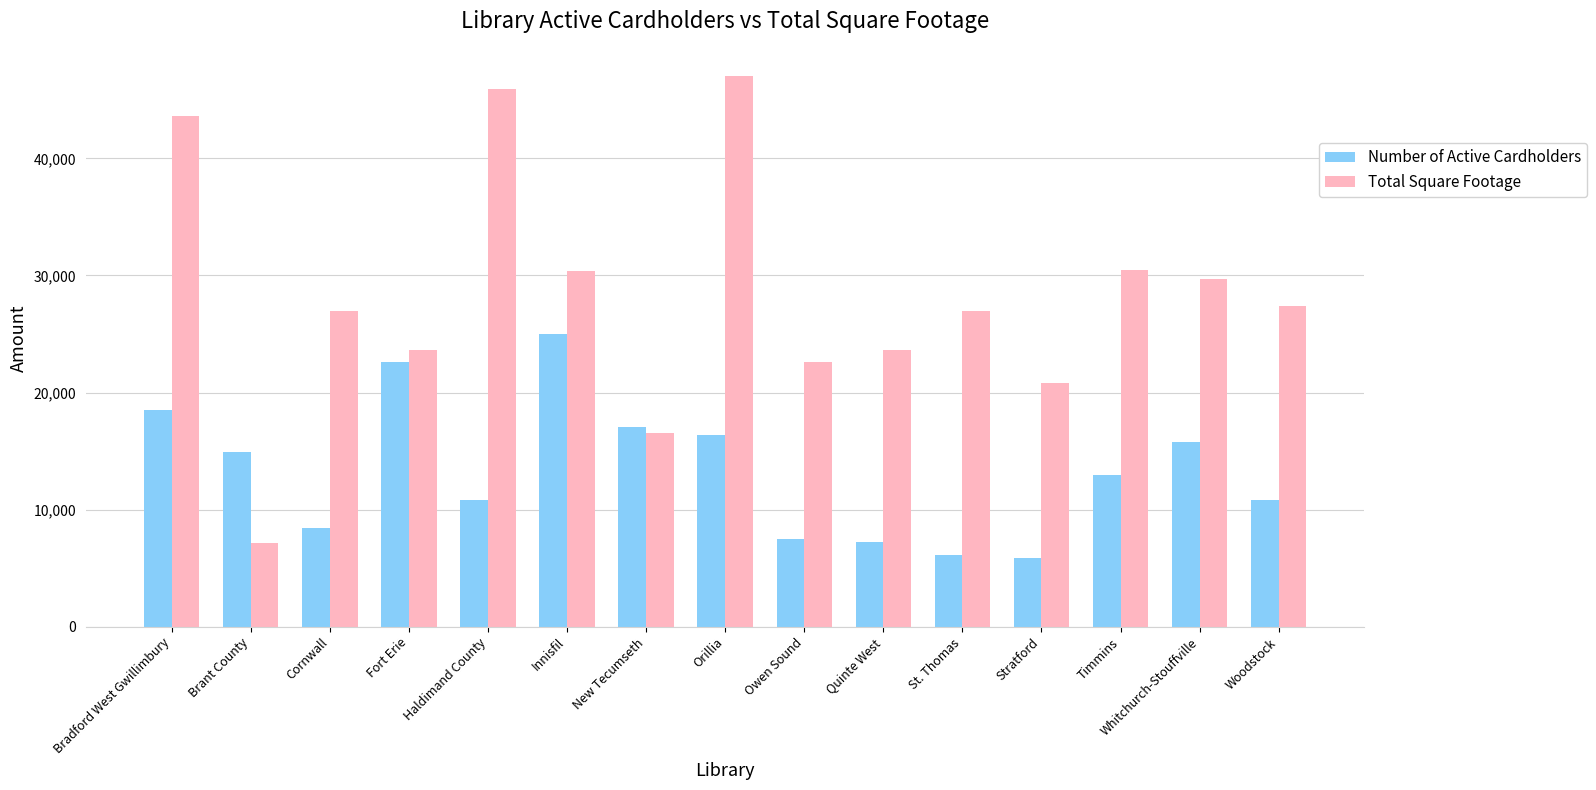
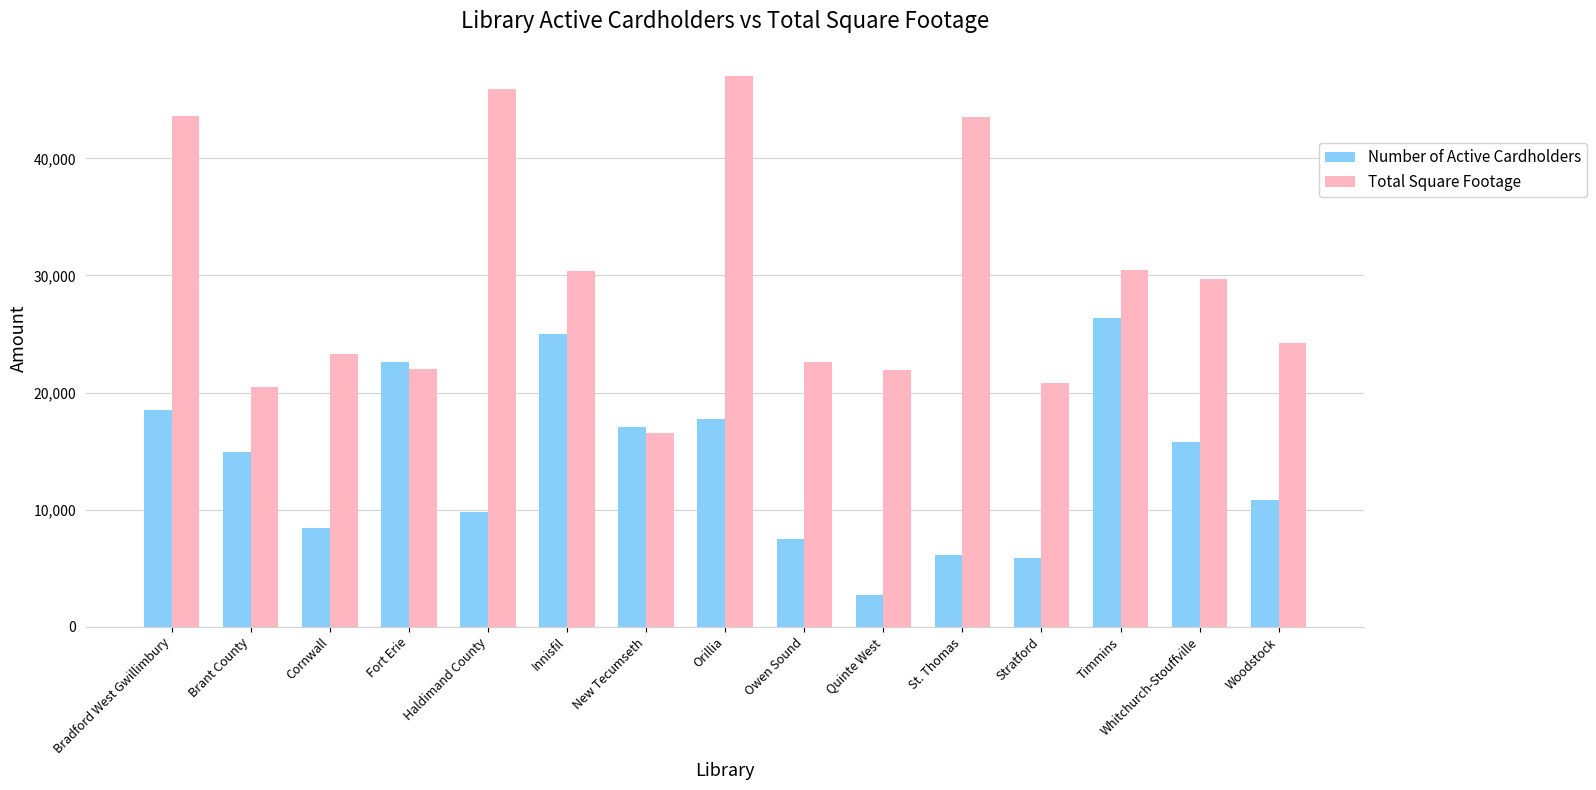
  {
    "Number of Active Cardholders": {
      "Bradford West Gwillimbury": "18,500",
      "Brant County": "15,000",
      "Cornwall": "8,400",
      "Fort Erie": "22,600",
-     "Haldimand County": "10,800",
+     "Haldimand County": "9,800",
      "Innisfil": "25,000",
      "New Tecumseth": "17,100",
-     "Orillia": "16,400",
+     "Orillia": "17,800",
      "Owen Sound": "7,500",
-     "Quinte West": "7,300",
+     "Quinte West": "2,700",
      "St. Thomas": "6,100",
      "Stratford": "5,900",
-     "Timmins": "13,000",
+     "Timmins": "26,400",
      "Whitchurch-Stouffville": "15,700",
      "Woodstock": "10,800"
    },
    "Total Square Footage": {
      "Bradford West Gwillimbury": "43,700",
-     "Brant County": "7,100",
-     "Cornwall": "27,000",
-     "Fort Erie": "23,600",
+     "Brant County": "20,500",
+     "Cornwall": "23,300",
+     "Fort Erie": "22,000",
      "Haldimand County": "46,000",
      "Innisfil": "30,400",
      "New Tecumseth": "16,500",
      "Orillia": "47,000",
      "Owen Sound": "22,600",
-     "Quinte West": "23,600",
-     "St. Thomas": "27,000",
+     "Quinte West": "21,900",
+     "St. Thomas": "43,500",
      "Stratford": "20,800",
      "Timmins": "30,500",
      "Whitchurch-Stouffville": "29,700",
-     "Woodstock": "27,400"
+     "Woodstock": "24,200"
    }
  }
